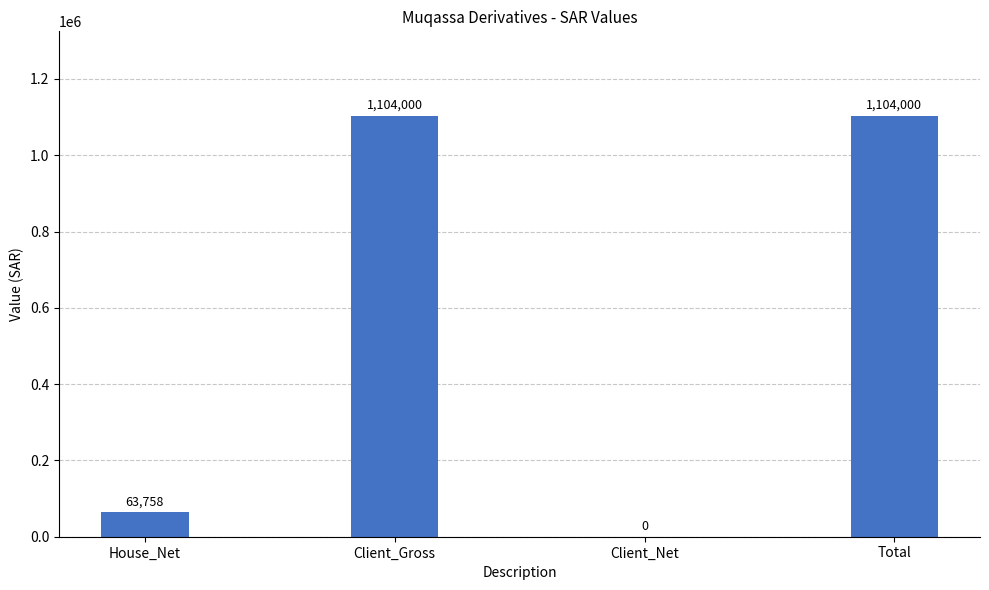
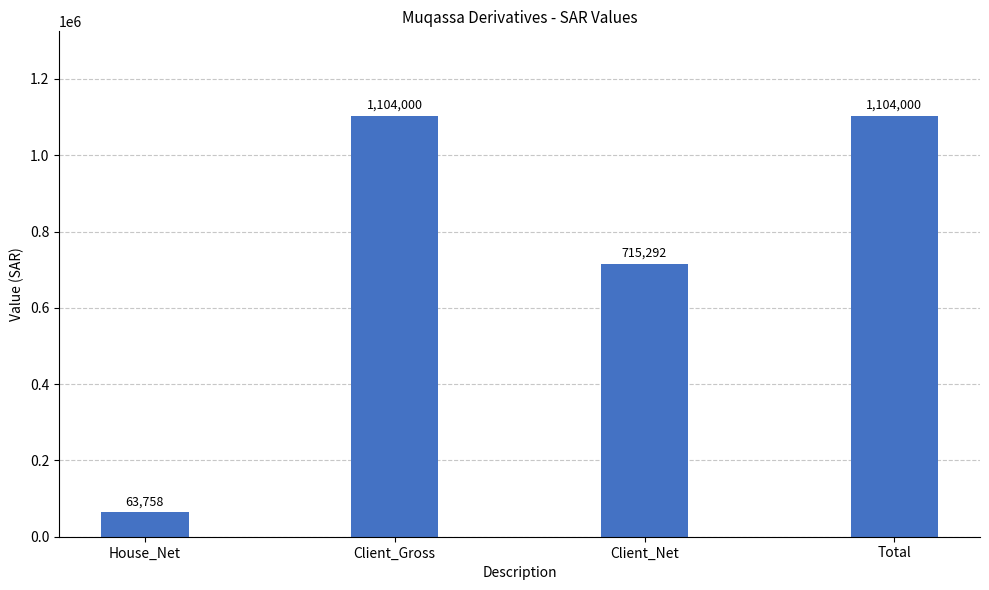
  {
    "House_Net": "63,758",
    "Client_Gross": "1,104,000",
-   "Client_Net": "0",
+   "Client_Net": "715,292",
    "Total": "1,104,000"
  }
